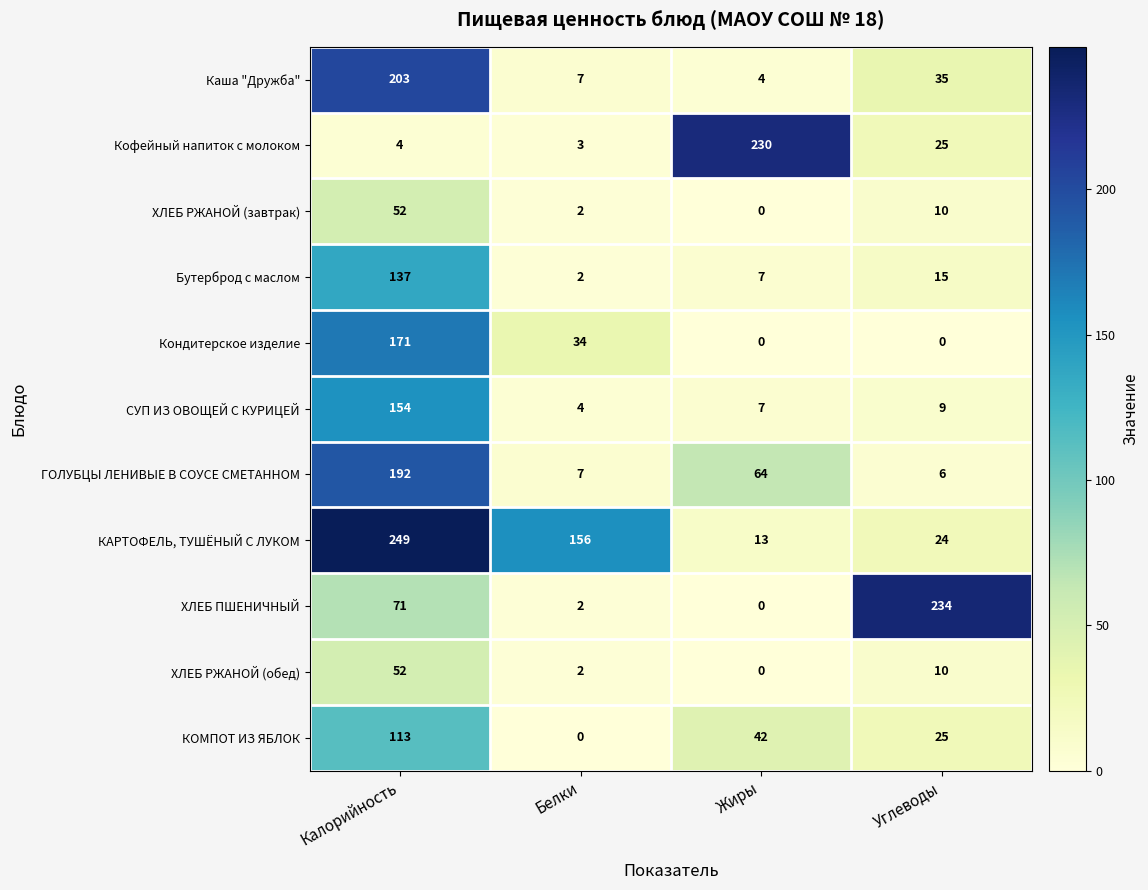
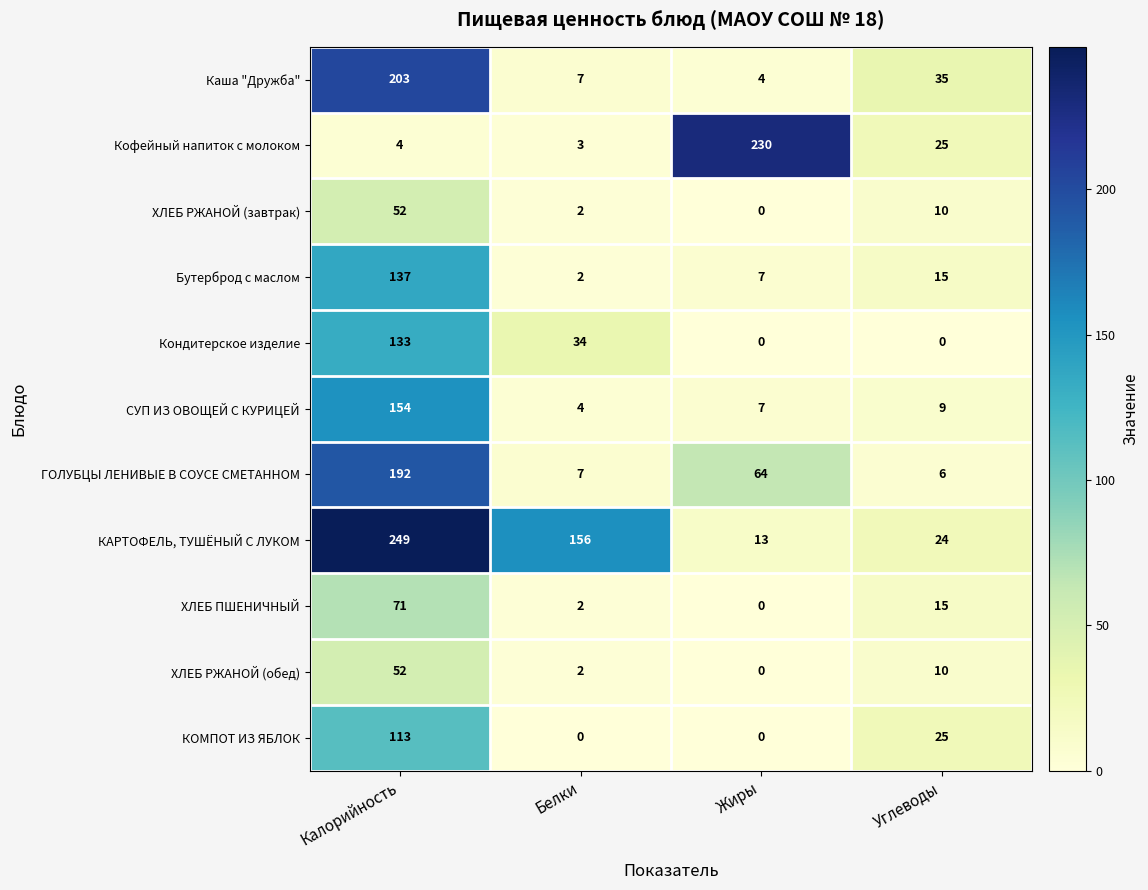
  {
    "Каша \"Дружба\"": {
      "Калорийность": 203,
      "Белки": 7,
      "Жиры": 4,
      "Углеводы": 35
    },
    "Кофейный напиток с молоком": {
      "Калорийность": 4,
      "Белки": 3,
      "Жиры": 230,
      "Углеводы": 25
    },
    "ХЛЕБ РЖАНОЙ (завтрак)": {
      "Калорийность": 52,
      "Белки": 2,
      "Жиры": 0,
      "Углеводы": 10
    },
    "Бутерброд с маслом": {
      "Калорийность": 137,
      "Белки": 2,
      "Жиры": 7,
      "Углеводы": 15
    },
    "Кондитерское изделие": {
-     "Калорийность": 171,
+     "Калорийность": 133,
      "Белки": 34,
      "Жиры": 0,
      "Углеводы": 0
    },
    "СУП ИЗ ОВОЩЕЙ С КУРИЦЕЙ": {
      "Калорийность": 154,
      "Белки": 4,
      "Жиры": 7,
      "Углеводы": 9
    },
    "ГОЛУБЦЫ ЛЕНИВЫЕ В СОУСЕ СМЕТАННОМ": {
      "Калорийность": 192,
      "Белки": 7,
      "Жиры": 64,
      "Углеводы": 6
    },
    "КАРТОФЕЛЬ, ТУШЁНЫЙ С ЛУКОМ": {
      "Калорийность": 249,
      "Белки": 156,
      "Жиры": 13,
      "Углеводы": 24
    },
    "ХЛЕБ ПШЕНИЧНЫЙ": {
      "Калорийность": 71,
      "Белки": 2,
      "Жиры": 0,
-     "Углеводы": 234
+     "Углеводы": 15
    },
    "ХЛЕБ РЖАНОЙ (обед)": {
      "Калорийность": 52,
      "Белки": 2,
      "Жиры": 0,
      "Углеводы": 10
    },
    "КОМПОТ ИЗ ЯБЛОК": {
      "Калорийность": 113,
      "Белки": 0,
-     "Жиры": 42,
+     "Жиры": 0,
      "Углеводы": 25
    }
  }
